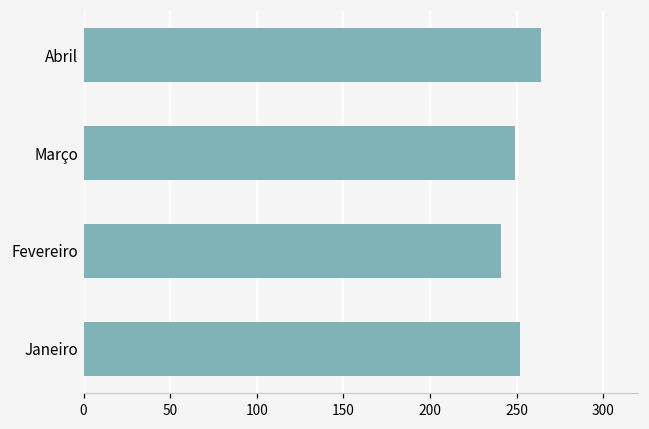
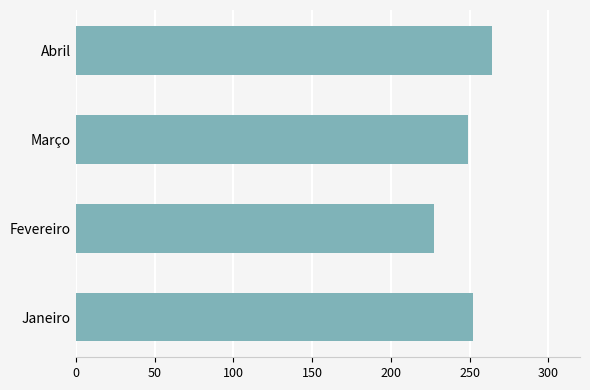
  {
    "Abril": 264,
    "Março": 249,
-   "Fevereiro": 241,
+   "Fevereiro": 227,
    "Janeiro": 252
  }
